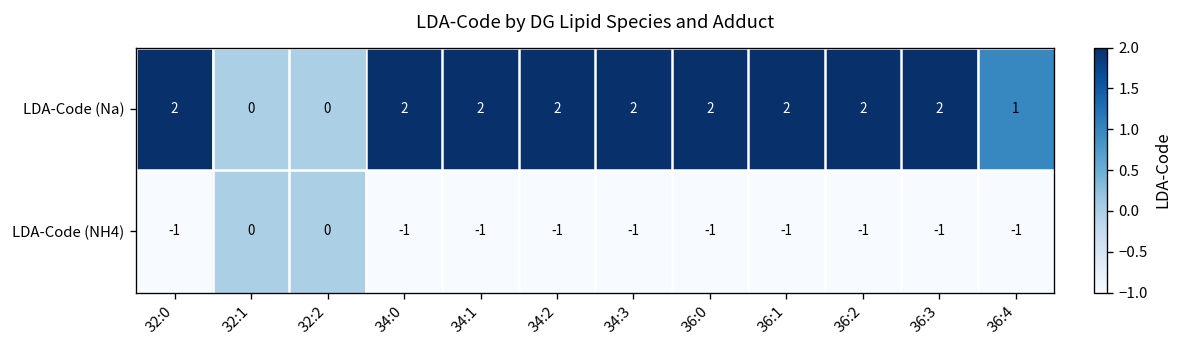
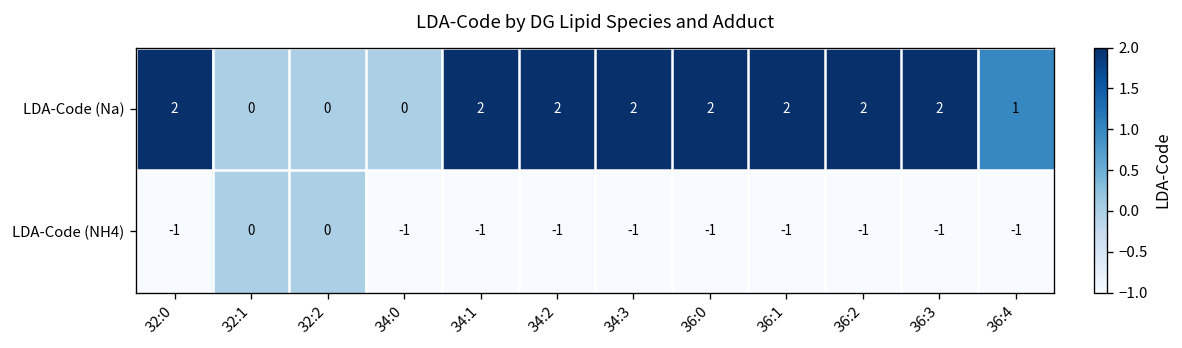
  {
    "LDA-Code (Na)": {
      "32:0": 2,
      "32:1": 0,
      "32:2": 0,
-     "34:0": 2,
+     "34:0": 0,
      "34:1": 2,
      "34:2": 2,
      "34:3": 2,
      "36:0": 2,
      "36:1": 2,
      "36:2": 2,
      "36:3": 2,
      "36:4": 1
    },
    "LDA-Code (NH4)": {
      "32:0": -1,
      "32:1": 0,
      "32:2": 0,
      "34:0": -1,
      "34:1": -1,
      "34:2": -1,
      "34:3": -1,
      "36:0": -1,
      "36:1": -1,
      "36:2": -1,
      "36:3": -1,
      "36:4": -1
    }
  }
